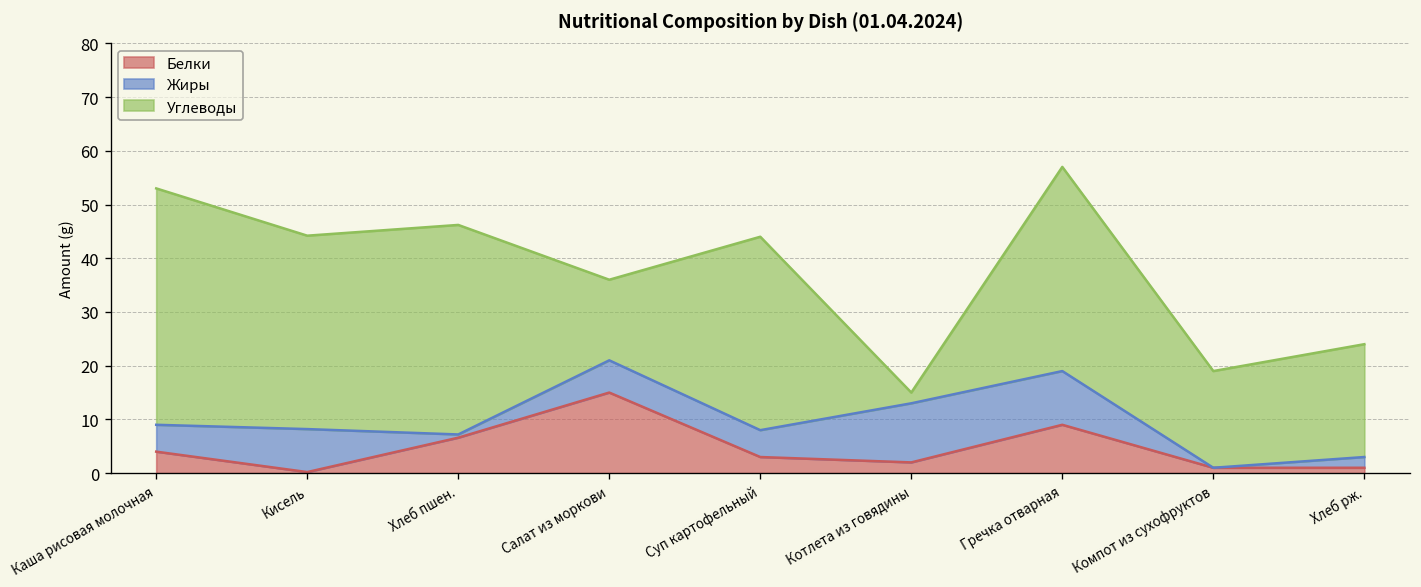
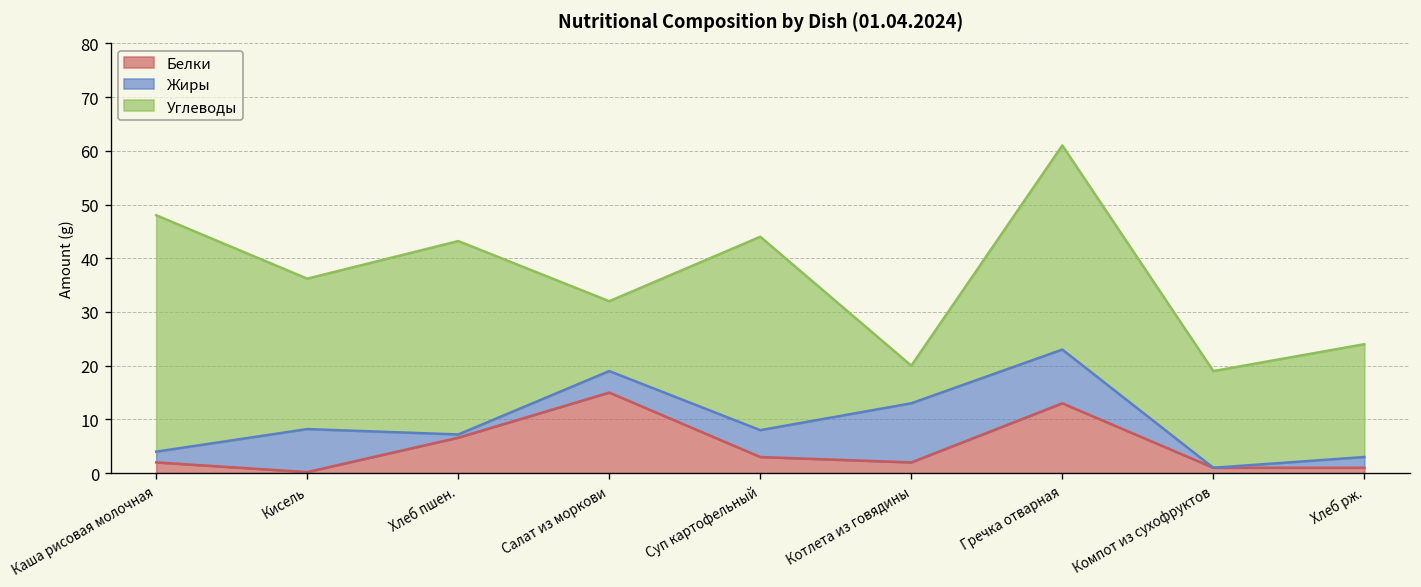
  {
    "Белки": {
-     "Каша рисовая молочная": 4,
+     "Каша рисовая молочная": 2,
      "Кисель": 0,
      "Хлеб пшен.": 7,
      "Салат из моркови": 15,
      "Суп картофельный": 3,
      "Котлета из говядины": 2,
-     "Гречка отварная": 9,
+     "Гречка отварная": 13,
      "Хлеб рж.": 1
    },
    "Жиры": {
-     "Каша рисовая молочная": 5,
+     "Каша рисовая молочная": 2,
      "Кисель": 8,
      "Хлеб пшен.": 1,
-     "Салат из моркови": 6,
+     "Салат из моркови": 4,
      "Суп картофельный": 5,
      "Котлета из говядины": 11,
      "Гречка отварная": 10,
      "Хлеб рж.": 2
    },
    "Углеводы": {
      "Каша рисовая молочная": 44,
-     "Кисель": 36,
-     "Хлеб пшен.": 39,
-     "Салат из моркови": 15,
+     "Кисель": 28,
+     "Хлеб пшен.": 36,
+     "Салат из моркови": 13,
      "Суп картофельный": 36,
-     "Котлета из говядины": 2,
+     "Котлета из говядины": 7,
      "Гречка отварная": 38,
      "Компот из сухофруктов": 18,
      "Хлеб рж.": 21
    }
  }
